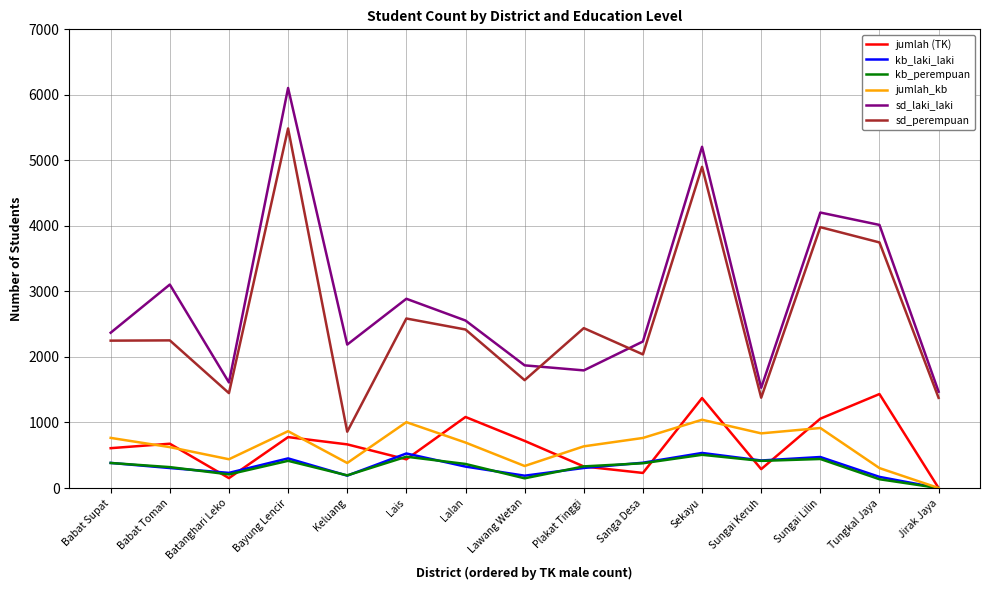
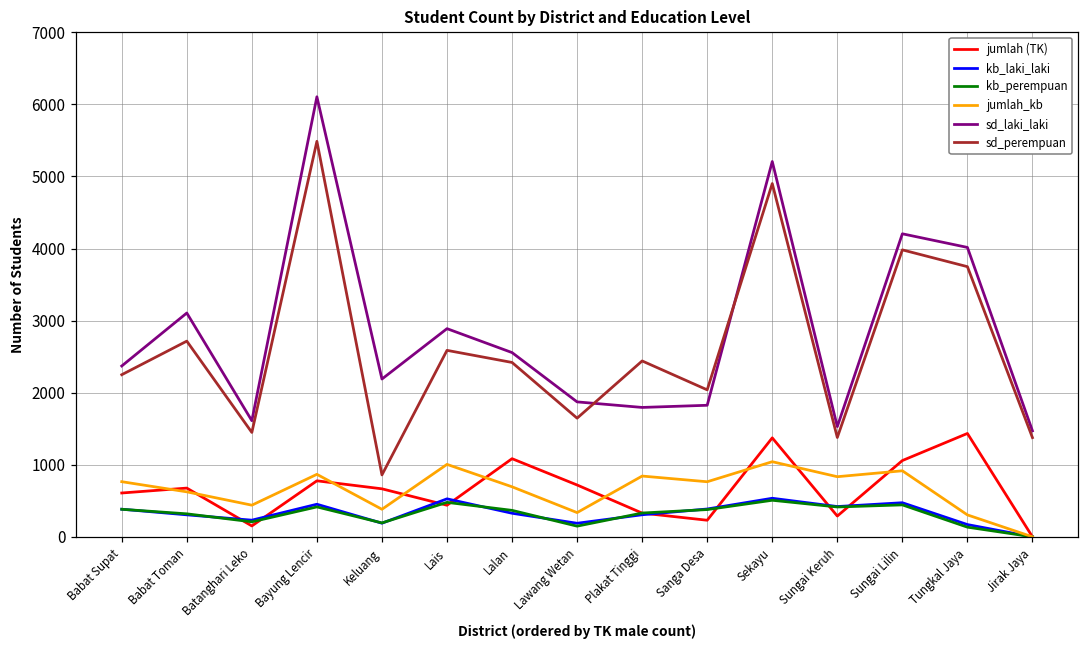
  {
    "jumlah (TK)": {
      "Babat Supat": 600,
      "Babat Toman": 700,
      "Batanghari Leko": 200,
      "Bayung Lencir": 800,
      "Keluang": 700,
      "Lais": 400,
      "Lalan": 1100,
      "Lawang Wetan": 700,
      "Sanga Desa": 200,
      "Sekayu": 1400,
      "Sungai Keruh": 300,
      "Sungai Lilin": 1100,
      "Tungkal Jaya": 1400
    },
    "kb_laki_laki": {
      "Lais": 500,
      "Lalan": 300,
      "Lawang Wetan": 200
    },
    "kb_perempuan": {
      "Lais": 500,
      "Lalan": 400,
      "Lawang Wetan": 100
    },
    "jumlah_kb": {
      "Babat Supat": 800,
      "Babat Toman": 600,
      "Batanghari Leko": 400,
      "Bayung Lencir": 900,
      "Keluang": 400,
      "Lais": 1000,
      "Lalan": 700,
      "Lawang Wetan": 300,
-     "Plakat Tinggi": 600,
+     "Plakat Tinggi": 800,
      "Sanga Desa": 800,
      "Sekayu": 1000,
      "Sungai Keruh": 800,
      "Sungai Lilin": 900,
      "Tungkal Jaya": 300
    },
    "sd_laki_laki": {
      "Babat Supat": 2400,
      "Babat Toman": 3100,
      "Batanghari Leko": 1600,
      "Bayung Lencir": 6100,
      "Keluang": 2200,
      "Lais": 2900,
      "Lalan": 2600,
      "Lawang Wetan": 1900,
      "Plakat Tinggi": 1800,
-     "Sanga Desa": 2200,
+     "Sanga Desa": 1800,
      "Sekayu": 5200,
      "Sungai Keruh": 1500,
      "Sungai Lilin": 4200,
      "Tungkal Jaya": 4000,
      "Jirak Jaya": 1500
    },
    "sd_perempuan": {
      "Babat Supat": 2200,
-     "Babat Toman": 2300,
+     "Babat Toman": 2700,
      "Batanghari Leko": 1400,
      "Bayung Lencir": 5500,
      "Keluang": 900,
      "Lais": 2600,
      "Lalan": 2400,
      "Lawang Wetan": 1600,
      "Plakat Tinggi": 2400,
      "Sanga Desa": 2000,
      "Sekayu": 4900,
      "Sungai Keruh": 1400,
      "Sungai Lilin": 4000,
      "Tungkal Jaya": 3700,
      "Jirak Jaya": 1400
    }
  }
